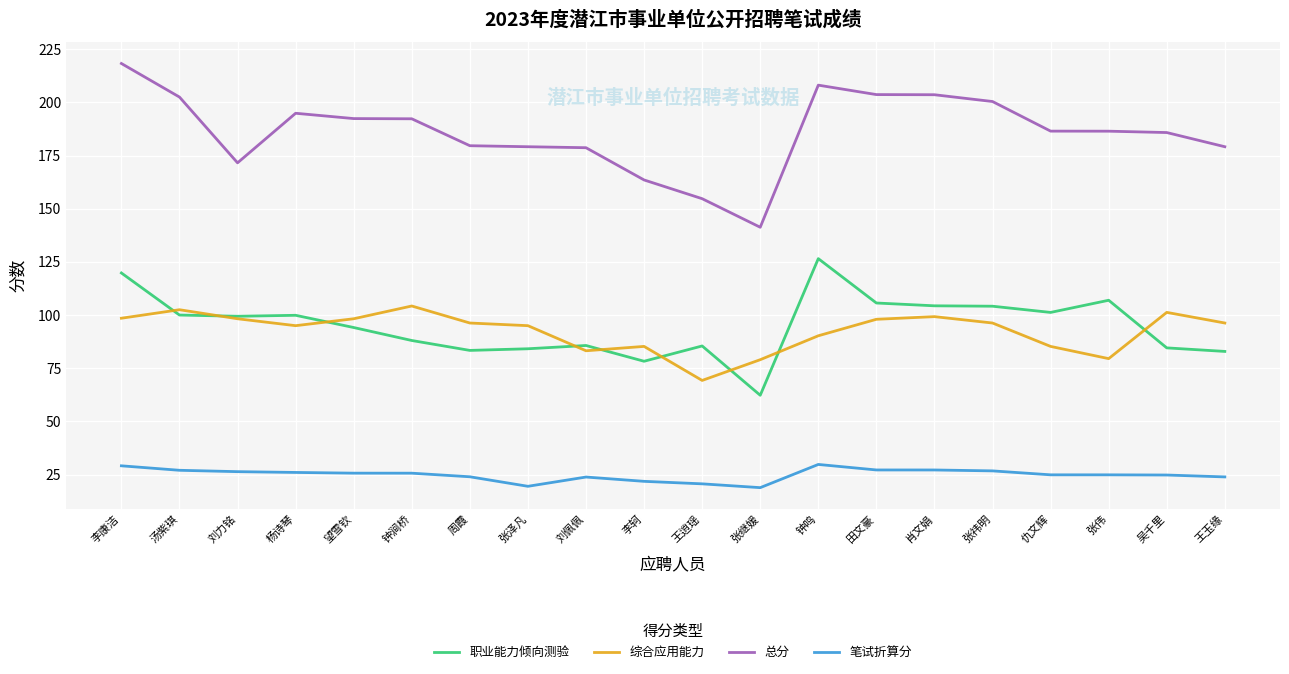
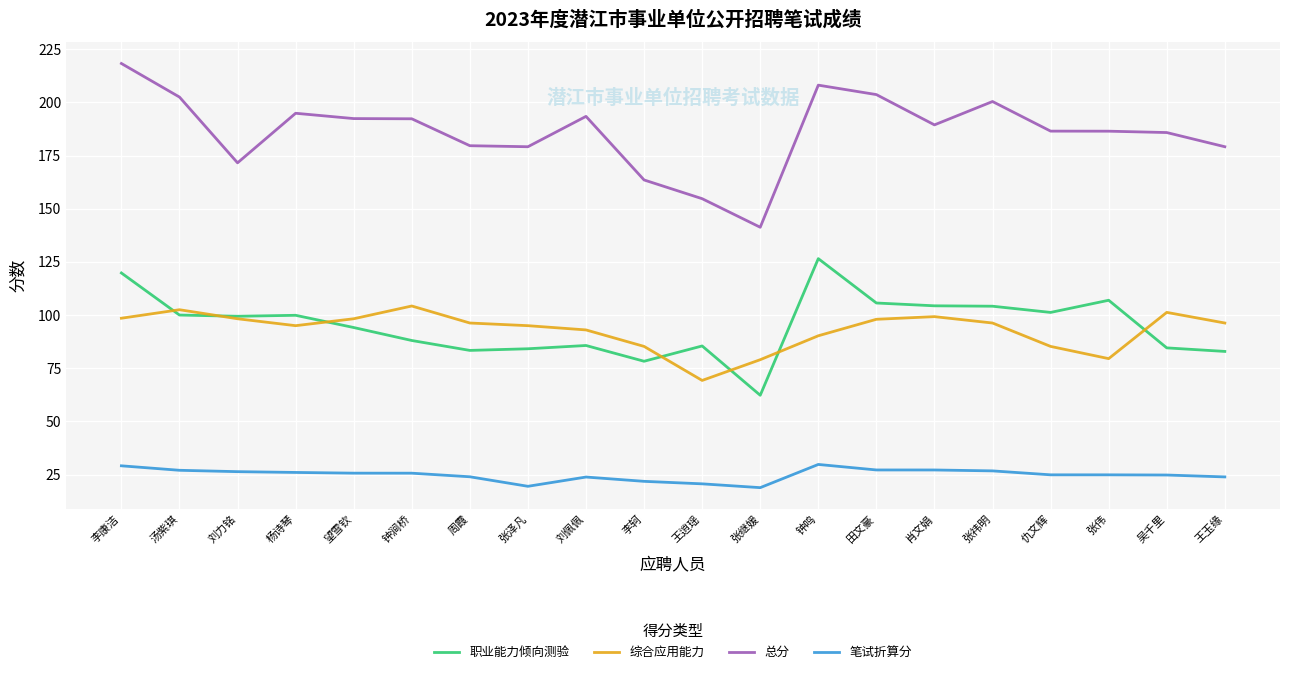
  {
    "职业能力倾向测验": {
      "李康洁": 120,
      "汤紫琪": 100,
      "杨诗琴": 100,
      "望雪钦": 94,
      "钟涧桥": 88,
      "周霞": 83,
      "张泽凡": 84,
      "刘佩佩": 86,
      "李轲": 78,
      "王逍瑶": 85,
      "张继媛": 62,
      "钟鸣": 127,
      "田文豪": 106,
      "肖文娟": 104,
      "张祎明": 104,
      "仇文辉": 101,
      "张伟": 107,
      "吴千里": 85,
      "王玉缘": 83
    },
    "综合应用能力": {
      "李康洁": 99,
      "汤紫琪": 103,
      "杨诗琴": 95,
      "望雪钦": 98,
      "钟涧桥": 104,
      "周霞": 96,
      "张泽凡": 95,
-     "刘佩佩": 83,
+     "刘佩佩": 93,
      "李轲": 85,
      "王逍瑶": 69,
      "张继媛": 79,
      "钟鸣": 90,
      "田文豪": 98,
      "肖文娟": 99,
      "张祎明": 96,
      "仇文辉": 85,
      "张伟": 80,
      "吴千里": 101,
      "王玉缘": 96
    },
    "总分": {
      "李康洁": 218,
      "汤紫琪": 203,
      "刘力铭": 172,
      "杨诗琴": 195,
      "望雪钦": 192,
      "钟涧桥": 192,
      "周霞": 180,
      "张泽凡": 179,
-     "刘佩佩": 179,
+     "刘佩佩": 193,
      "李轲": 164,
      "王逍瑶": 155,
      "张继媛": 141,
      "钟鸣": 208,
      "田文豪": 204,
-     "肖文娟": 204,
+     "肖文娟": 189,
      "张祎明": 200,
      "仇文辉": 186,
      "张伟": 186,
      "吴千里": 186,
      "王玉缘": 179
    },
    "笔试折算分": {
      "李康洁": 29,
      "汤紫琪": 27,
      "刘力铭": 26,
      "杨诗琴": 26,
      "望雪钦": 26,
      "钟涧桥": 26,
      "周霞": 24,
      "张泽凡": 19,
      "刘佩佩": 24,
      "李轲": 22,
      "王逍瑶": 21,
      "张继媛": 19,
      "钟鸣": 30,
      "田文豪": 27,
      "肖文娟": 27,
      "张祎明": 27,
      "仇文辉": 25,
      "张伟": 25,
      "吴千里": 25,
      "王玉缘": 24
    }
  }
